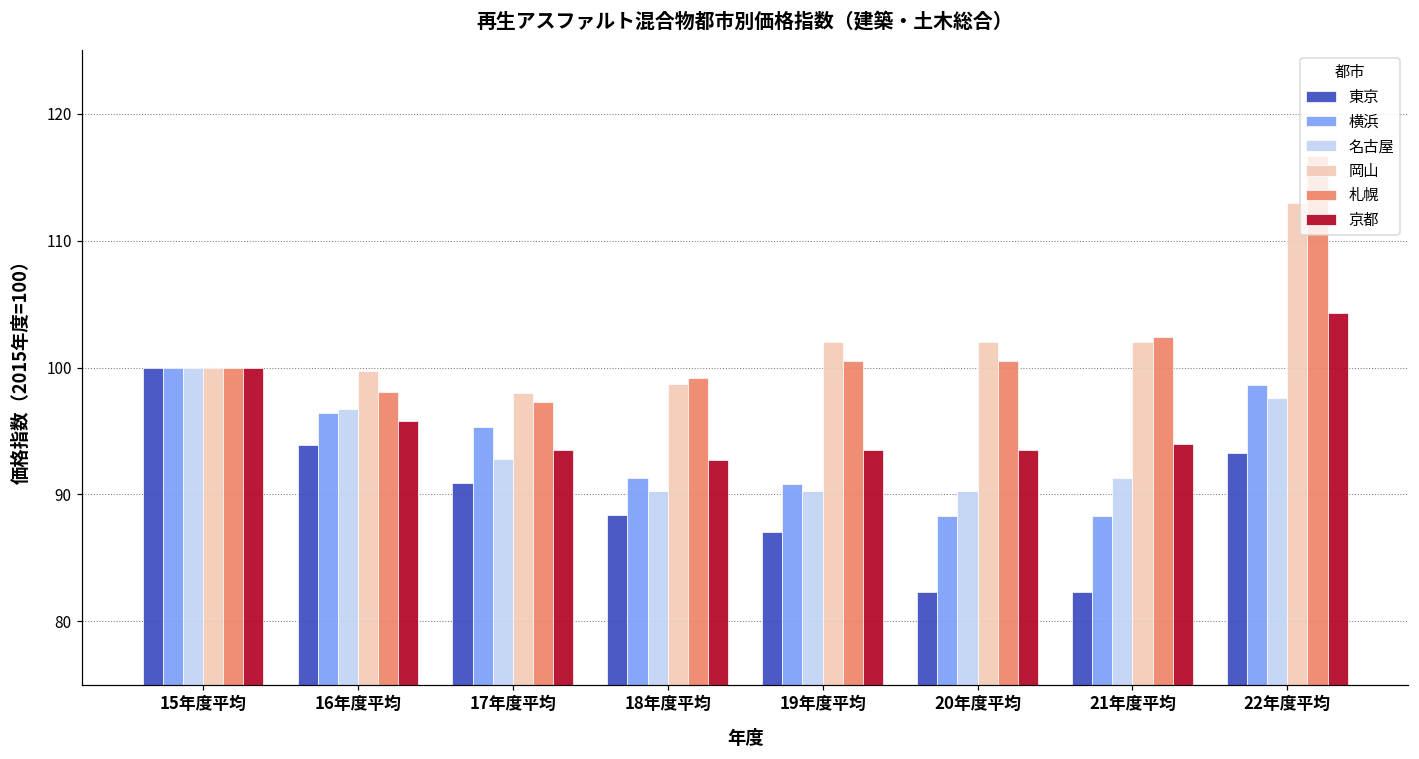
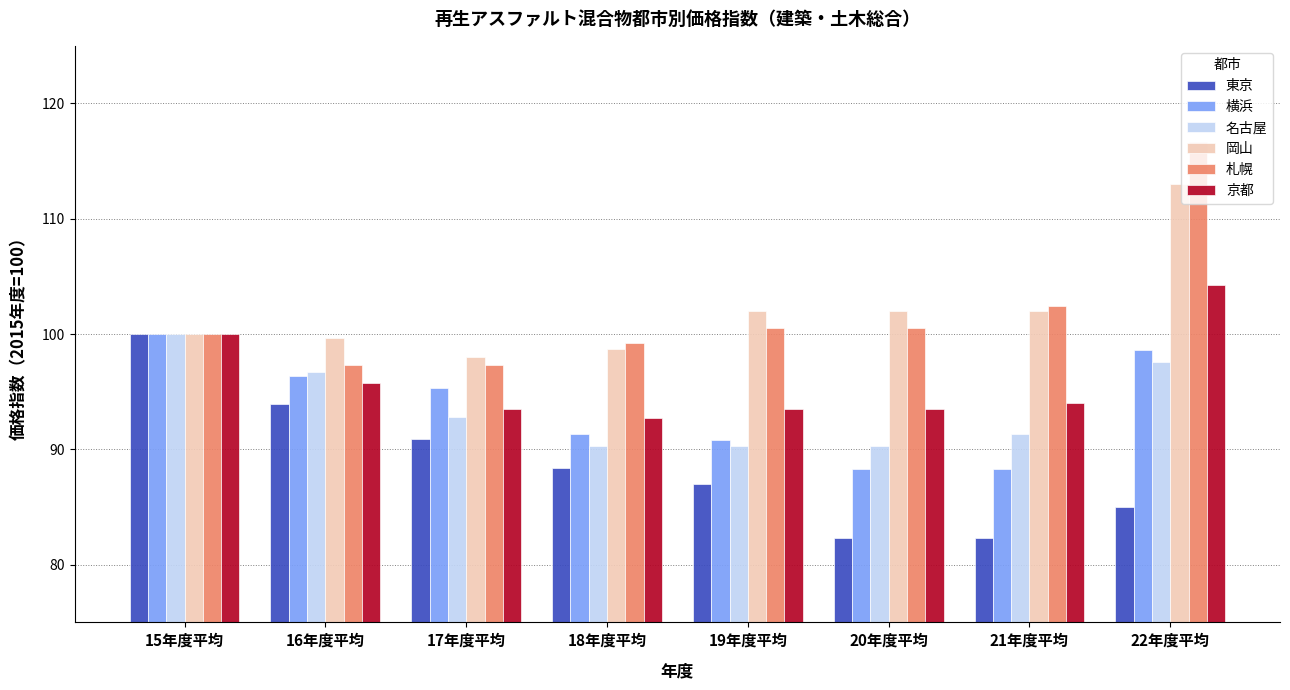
  {
    "東京": {
      "15年度平均": 100.0,
      "16年度平均": 93.9,
      "17年度平均": 90.9,
      "18年度平均": 88.4,
      "19年度平均": 87.0,
      "20年度平均": 82.3,
      "21年度平均": 82.3,
-     "22年度平均": 93.3
+     "22年度平均": 85.0
    },
    "横浜": {
      "15年度平均": 100.0,
      "16年度平均": 96.4,
      "17年度平均": 95.3,
      "18年度平均": 91.3,
      "19年度平均": 90.8,
      "20年度平均": 88.3,
      "21年度平均": 88.3,
      "22年度平均": 98.6
    },
    "名古屋": {
      "15年度平均": 100.0,
      "16年度平均": 96.7,
      "17年度平均": 92.8,
      "18年度平均": 90.3,
      "19年度平均": 90.3,
      "20年度平均": 90.3,
      "21年度平均": 91.3,
      "22年度平均": 97.6
    },
    "岡山": {
      "15年度平均": 100.0,
      "16年度平均": 99.7,
      "17年度平均": 98.0,
      "18年度平均": 98.7,
      "19年度平均": 102.0,
      "20年度平均": 102.0,
      "21年度平均": 102.0,
      "22年度平均": 113.0
    },
    "札幌": {
      "15年度平均": 100.0,
-     "16年度平均": 98.1,
+     "16年度平均": 97.3,
      "17年度平均": 97.3,
      "18年度平均": 99.2,
      "19年度平均": 100.5,
      "20年度平均": 100.5,
      "21年度平均": 102.4
    },
    "京都": {
      "15年度平均": 100.0,
      "16年度平均": 95.8,
      "17年度平均": 93.5,
      "18年度平均": 92.7,
      "19年度平均": 93.5,
      "20年度平均": 93.5,
      "21年度平均": 94.0,
      "22年度平均": 104.3
    }
  }
